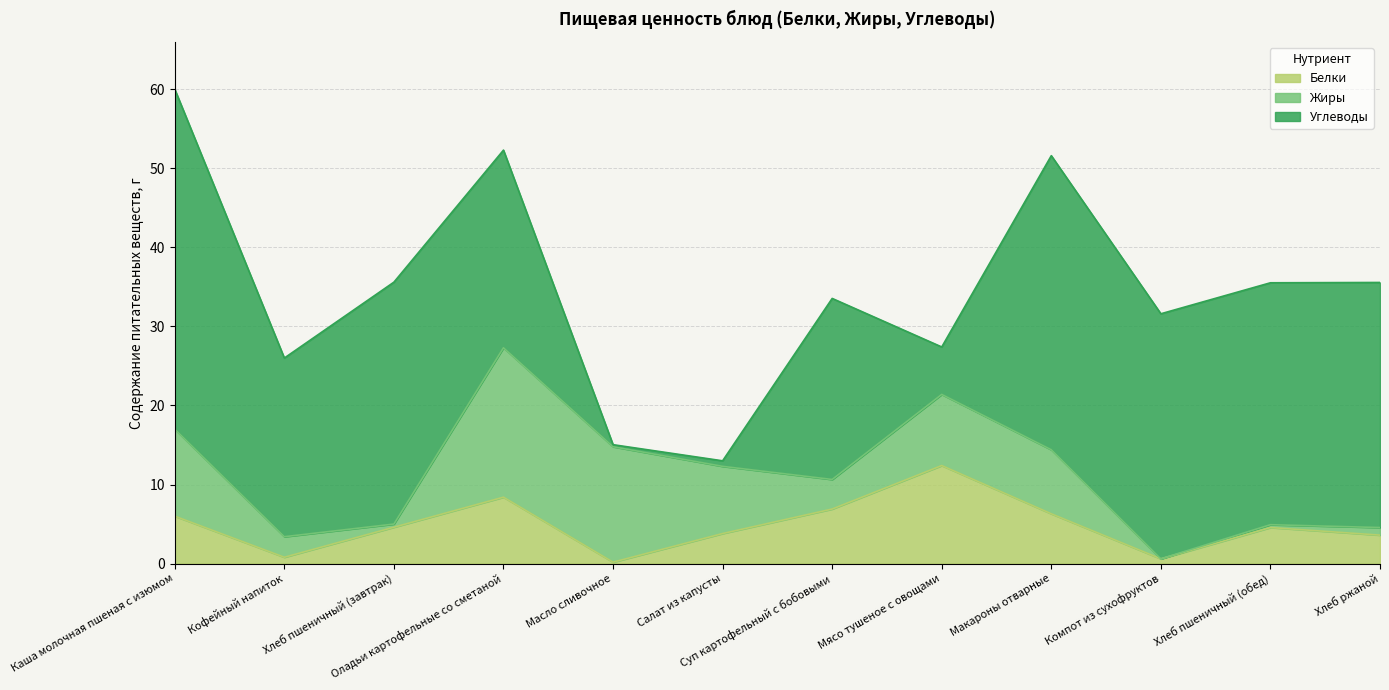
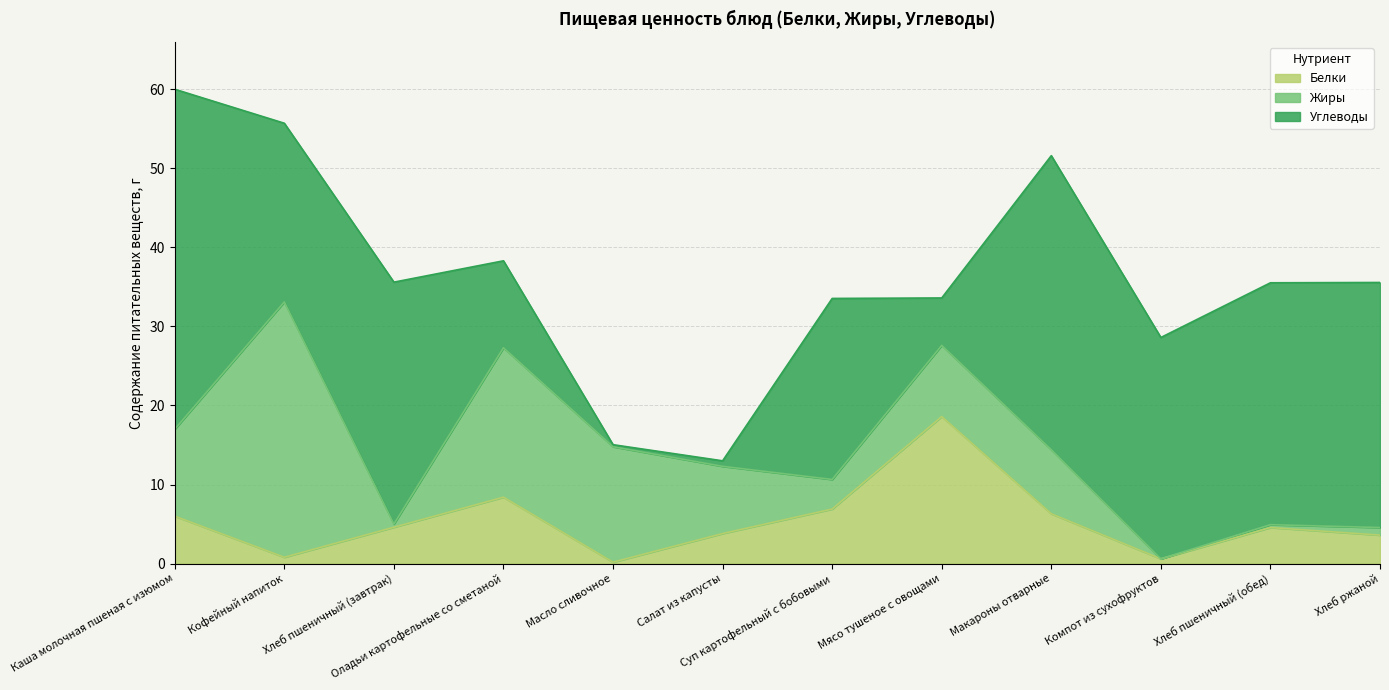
  {
    "Белки": {
      "Каша молочная пшеная с изюмом": 6,
      "Кофейный напиток": 1,
      "Хлеб пшеничный (завтрак)": 5,
      "Оладьи картофельные со сметаной": 8,
      "Масло сливочное": 0,
      "Салат из капусты": 4,
      "Суп картофельный с бобовыми": 7,
-     "Мясо тушеное с овощами": 12,
+     "Мясо тушеное с овощами": 19,
      "Макароны отварные": 6,
      "Хлеб пшеничный (обед)": 5,
      "Хлеб ржаной": 4
    },
    "Жиры": {
      "Каша молочная пшеная с изюмом": 11,
-     "Кофейный напиток": 3,
+     "Кофейный напиток": 32,
      "Хлеб пшеничный (завтрак)": 0,
      "Оладьи картофельные со сметаной": 19,
      "Салат из капусты": 9,
      "Суп картофельный с бобовыми": 4,
      "Мясо тушеное с овощами": 9,
      "Макароны отварные": 8,
      "Хлеб пшеничный (обед)": 0,
      "Хлеб ржаной": 1
    },
    "Углеводы": {
      "Каша молочная пшеная с изюмом": 43,
      "Кофейный напиток": 23,
      "Хлеб пшеничный (завтрак)": 31,
-     "Оладьи картофельные со сметаной": 25,
+     "Оладьи картофельные со сметаной": 11,
      "Салат из капусты": 1,
      "Суп картофельный с бобовыми": 23,
      "Мясо тушеное с овощами": 6,
      "Макароны отварные": 37,
-     "Компот из сухофруктов": 31,
+     "Компот из сухофруктов": 28,
      "Хлеб пшеничный (обед)": 31,
      "Хлеб ржаной": 31
    }
  }
